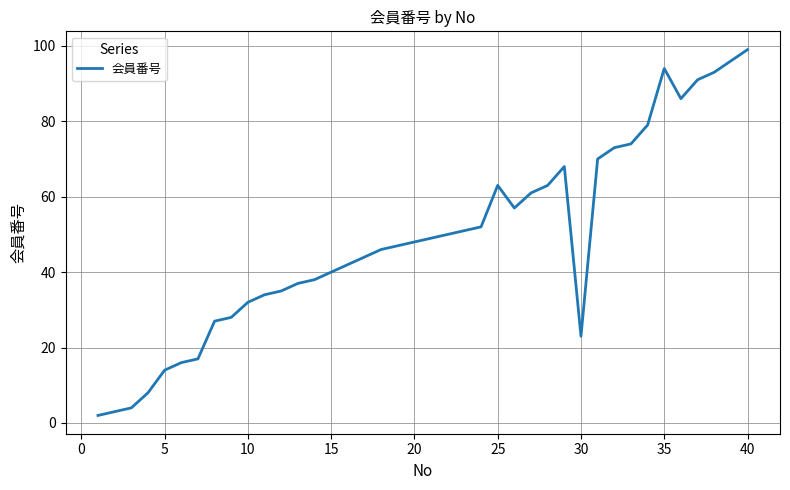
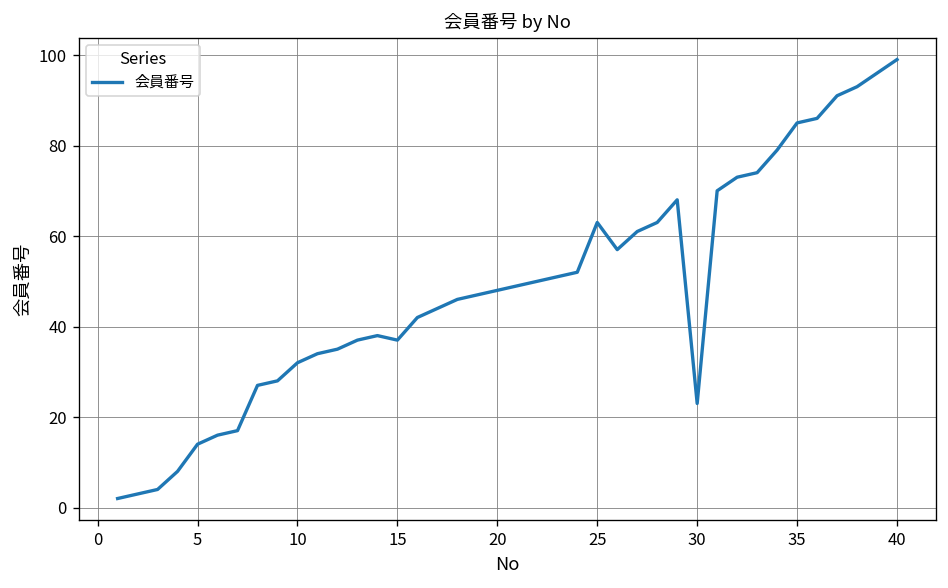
  {
    "5": 14,
    "10": 32,
-   "15": 40,
+   "15": 37,
    "20": 48,
    "25": 63,
    "30": 23,
-   "35": 94,
+   "35": 85,
    "40": 99
  }
